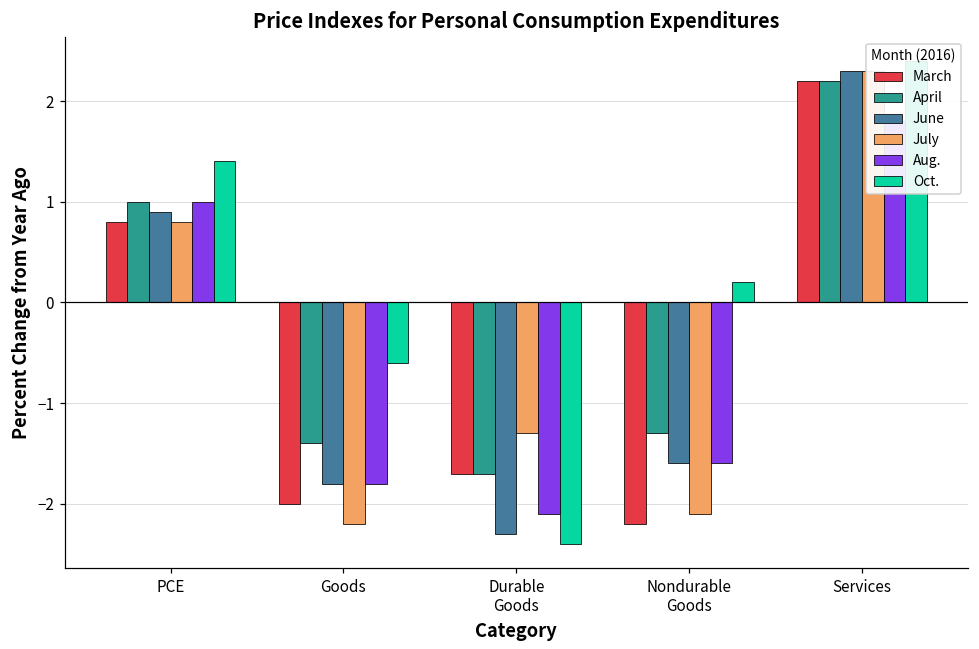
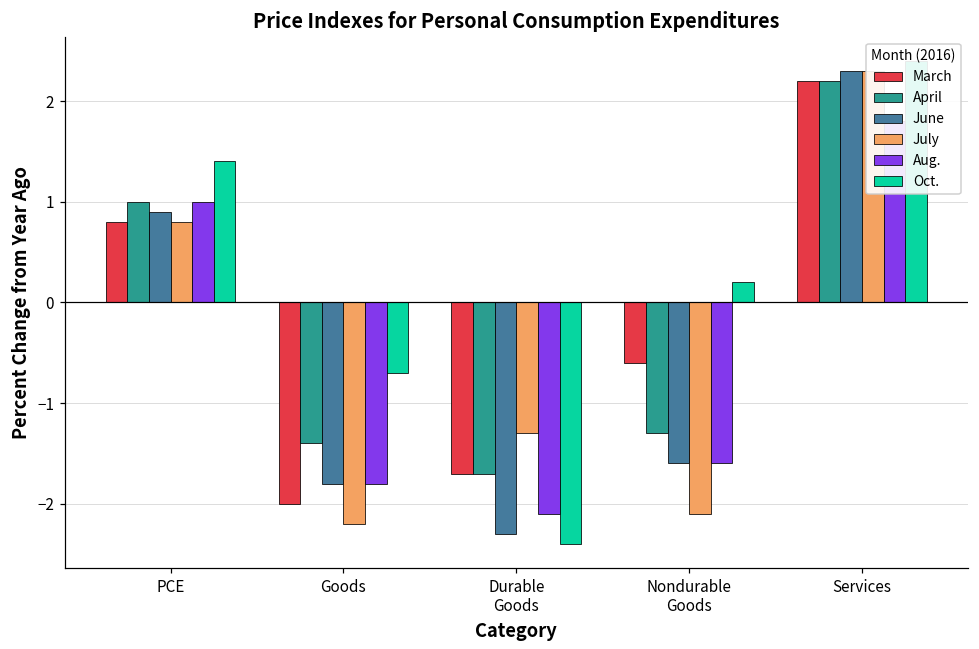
  {
    "March": {
      "PCE": 0.8,
      "Goods": -2.0,
      "Durable Goods": -1.7,
-     "Nondurable Goods": -2.2,
+     "Nondurable Goods": -0.6,
      "Services": 2.2
    },
    "July": {
      "PCE": 0.8,
      "Goods": -2.2,
      "Durable Goods": -1.3,
      "Nondurable Goods": -2.1
    },
    "Aug.": {
      "PCE": 1.0,
      "Goods": -1.8,
      "Durable Goods": -2.1,
      "Nondurable Goods": -1.6
    },
    "Oct.": {
      "PCE": 1.4,
-     "Goods": -0.6,
+     "Goods": -0.7,
      "Durable Goods": -2.4,
      "Nondurable Goods": 0.2
    }
  }
